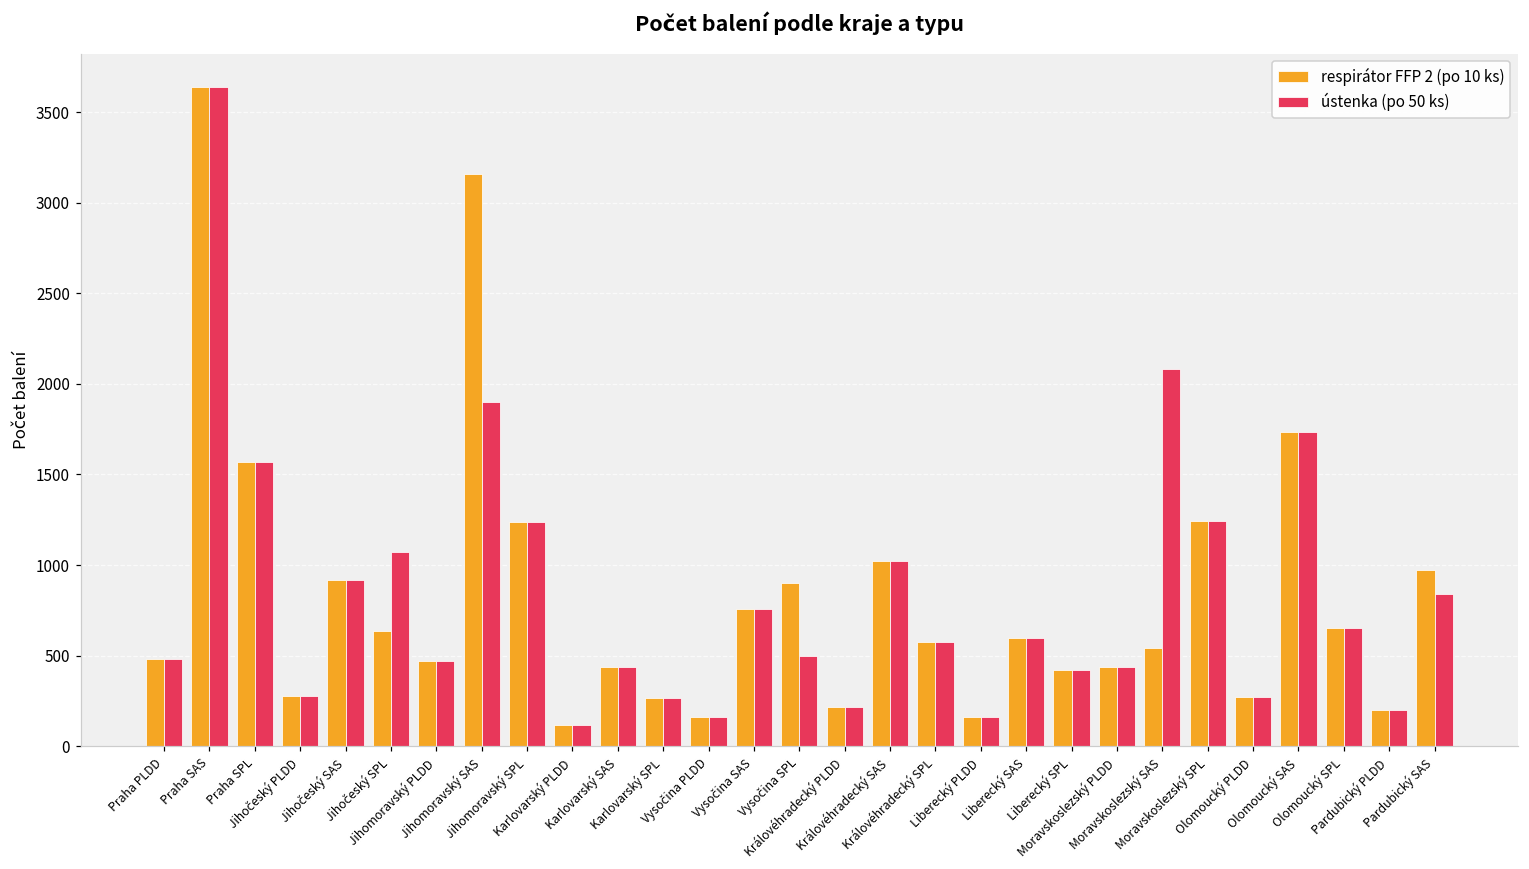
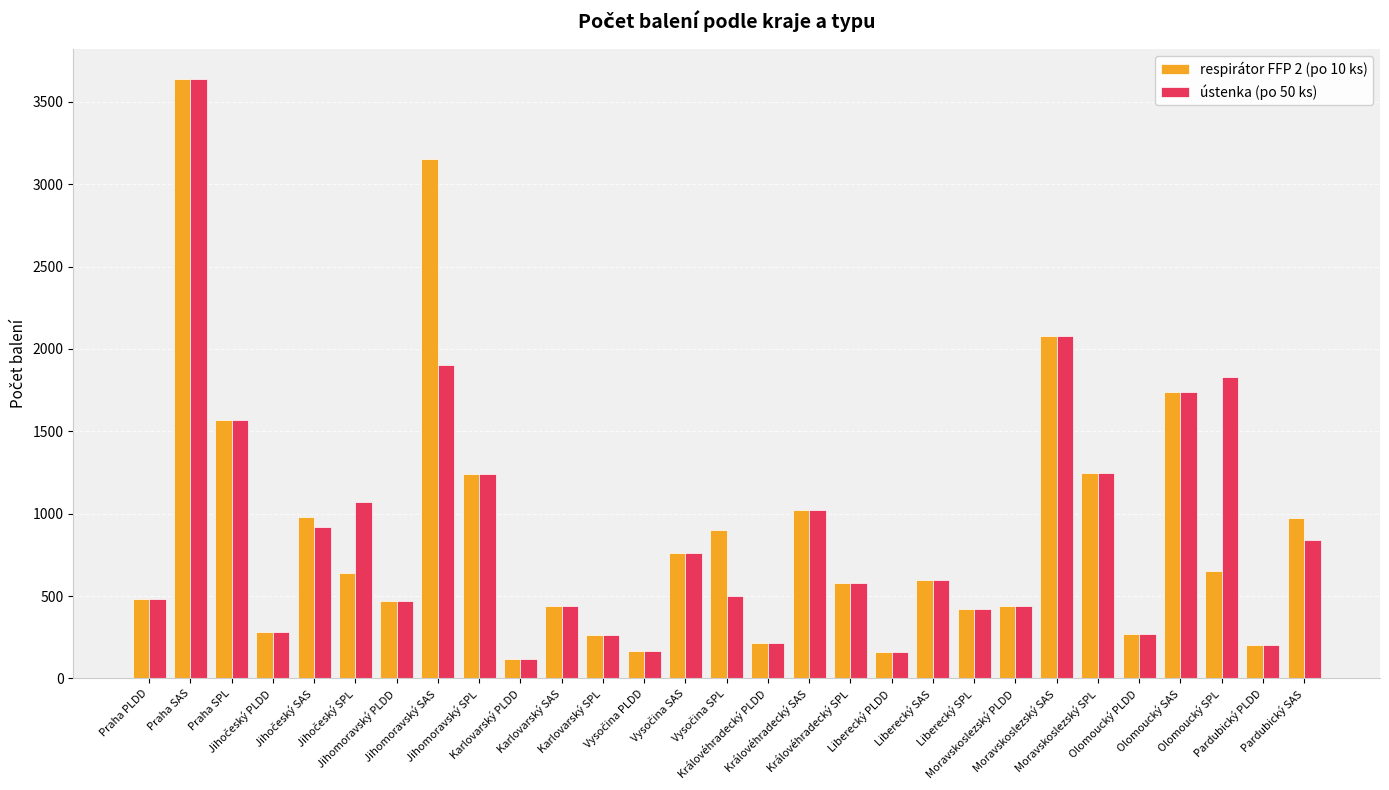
  {
    "respirátor FFP 2 (po 10 ks)": {
      "Praha PLDD": 480,
      "Praha SAS": 3640,
      "Praha SPL": 1570,
      "Jihočeský PLDD": 280,
-     "Jihočeský SAS": 920,
+     "Jihočeský SAS": 980,
      "Jihočeský SPL": 640,
      "Jihomoravský PLDD": 470,
      "Jihomoravský SAS": 3160,
      "Jihomoravský SPL": 1240,
      "Karlovarský PLDD": 120,
      "Karlovarský SAS": 440,
      "Karlovarský SPL": 270,
      "Vysočina PLDD": 160,
      "Vysočina SAS": 760,
      "Vysočina SPL": 900,
      "Královéhradecký PLDD": 220,
      "Královéhradecký SAS": 1020,
      "Královéhradecký SPL": 580,
      "Liberecký PLDD": 160,
      "Liberecký SAS": 600,
      "Liberecký SPL": 420,
      "Moravskoslezský PLDD": 440,
-     "Moravskoslezský SAS": 540,
+     "Moravskoslezský SAS": 2080,
      "Moravskoslezský SPL": 1240,
      "Olomoucký PLDD": 270,
      "Olomoucký SAS": 1740,
      "Olomoucký SPL": 650,
      "Pardubický PLDD": 200,
      "Pardubický SAS": 980
    },
    "ústenka (po 50 ks)": {
      "Praha PLDD": 480,
      "Praha SAS": 3640,
      "Praha SPL": 1570,
      "Jihočeský PLDD": 280,
      "Jihočeský SAS": 920,
      "Jihočeský SPL": 1070,
      "Jihomoravský PLDD": 470,
      "Jihomoravský SAS": 1900,
      "Jihomoravský SPL": 1240,
      "Karlovarský PLDD": 120,
      "Karlovarský SAS": 440,
      "Karlovarský SPL": 270,
      "Vysočina PLDD": 160,
      "Vysočina SAS": 760,
      "Vysočina SPL": 500,
      "Královéhradecký PLDD": 220,
      "Královéhradecký SAS": 1020,
      "Královéhradecký SPL": 580,
      "Liberecký PLDD": 160,
      "Liberecký SAS": 600,
      "Liberecký SPL": 420,
      "Moravskoslezský PLDD": 440,
      "Moravskoslezský SAS": 2080,
      "Moravskoslezský SPL": 1240,
      "Olomoucký PLDD": 270,
      "Olomoucký SAS": 1740,
-     "Olomoucký SPL": 650,
+     "Olomoucký SPL": 1830,
      "Pardubický PLDD": 200,
      "Pardubický SAS": 840
    }
  }
